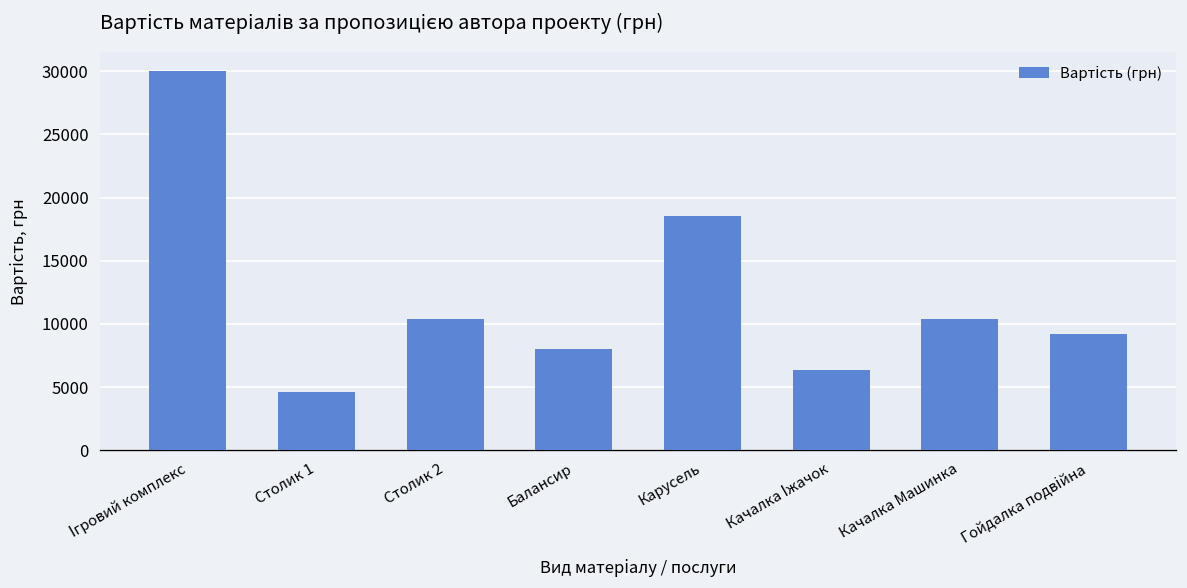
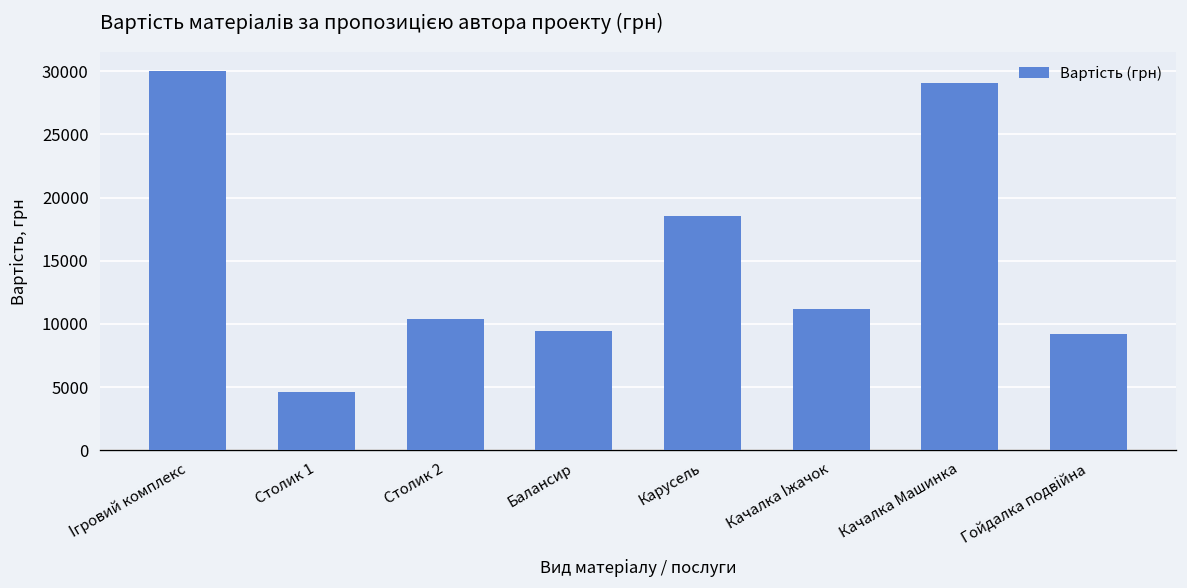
  {
    "Ігровий комплекс": 30000,
    "Столик 1": 4600,
    "Столик 2": 10400,
-   "Балансир": 8000,
+   "Балансир": 9400,
    "Карусель": 18500,
-   "Качалка Іжачок": 6300,
-   "Качалка Машинка": 10400,
+   "Качалка Іжачок": 11200,
+   "Качалка Машинка": 29000,
    "Гойдалка подвійна": 9200
  }
